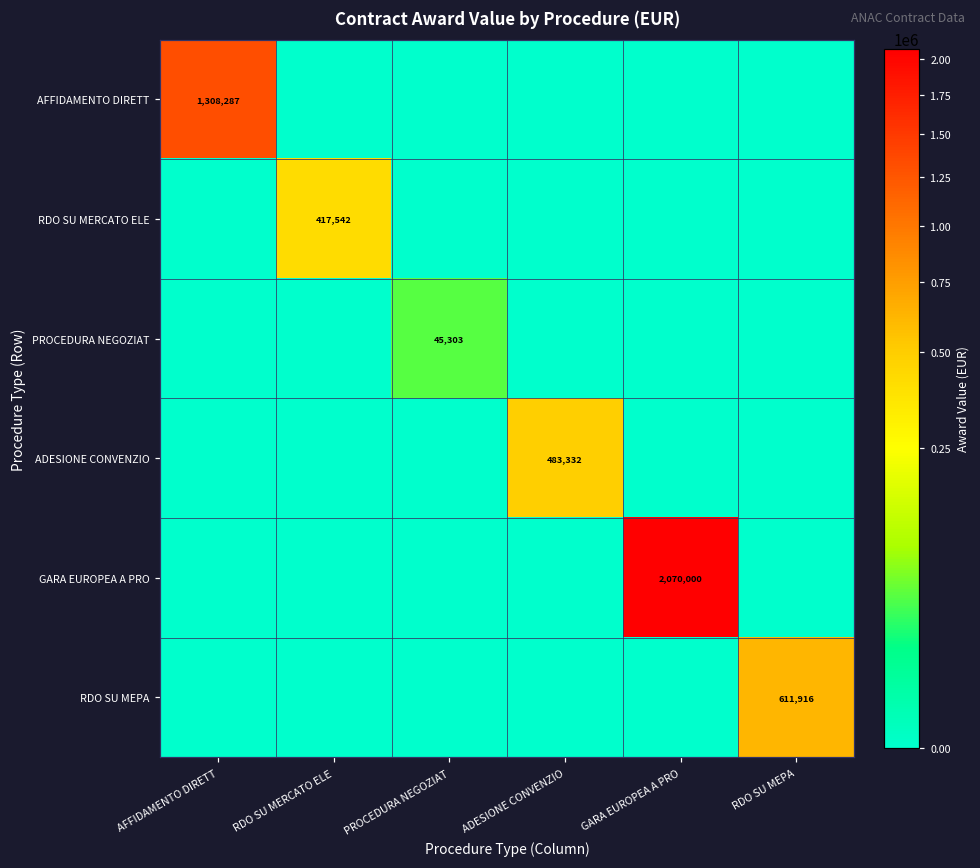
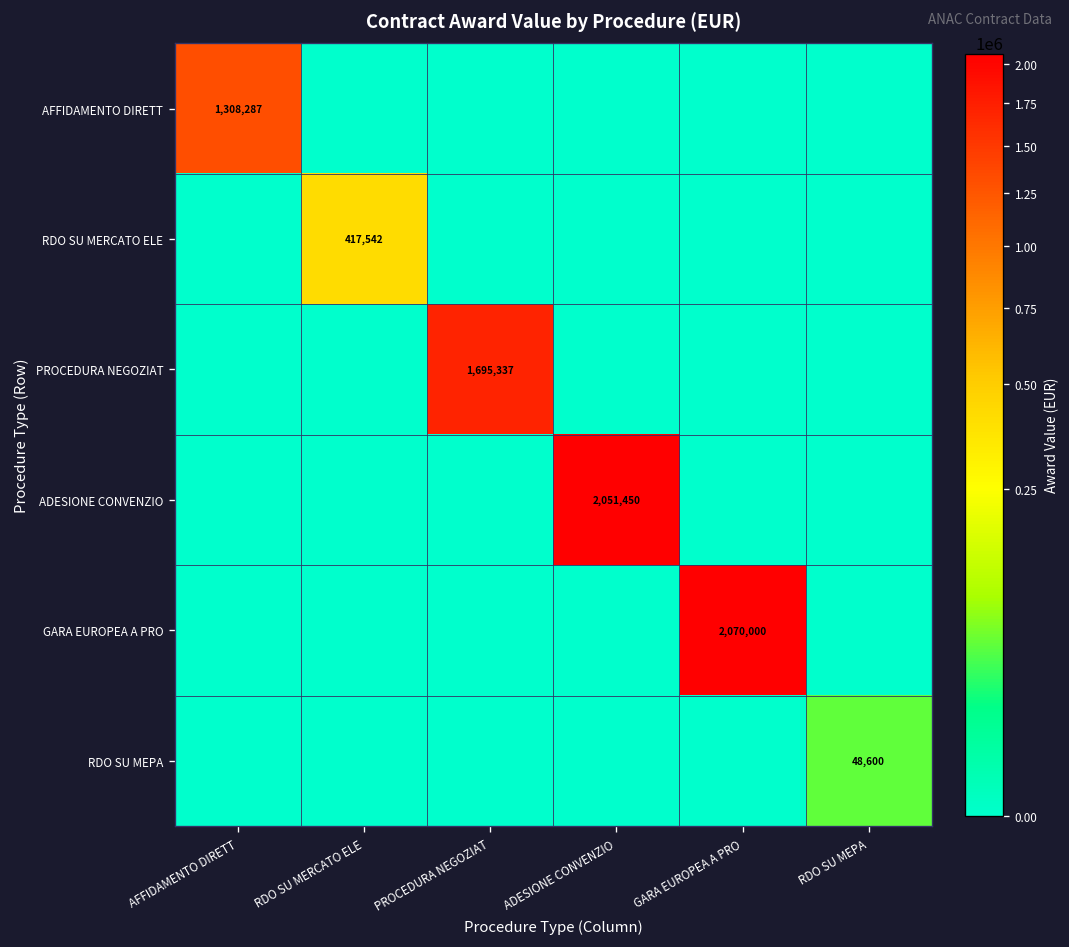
  {
    "AFFIDAMENTO DIRETT": {
      "AFFIDAMENTO DIRETT": "1,308,287"
    },
    "RDO SU MERCATO ELE": {
      "RDO SU MERCATO ELE": "417,542"
    },
    "PROCEDURA NEGOZIAT": {
-     "PROCEDURA NEGOZIAT": "45,303"
+     "PROCEDURA NEGOZIAT": "1,695,337"
    },
    "ADESIONE CONVENZIO": {
-     "ADESIONE CONVENZIO": "483,332"
+     "ADESIONE CONVENZIO": "2,051,450"
    },
    "GARA EUROPEA A PRO": {
      "GARA EUROPEA A PRO": "2,070,000"
    },
    "RDO SU MEPA": {
-     "RDO SU MEPA": "611,916"
+     "RDO SU MEPA": "48,600"
    }
  }
